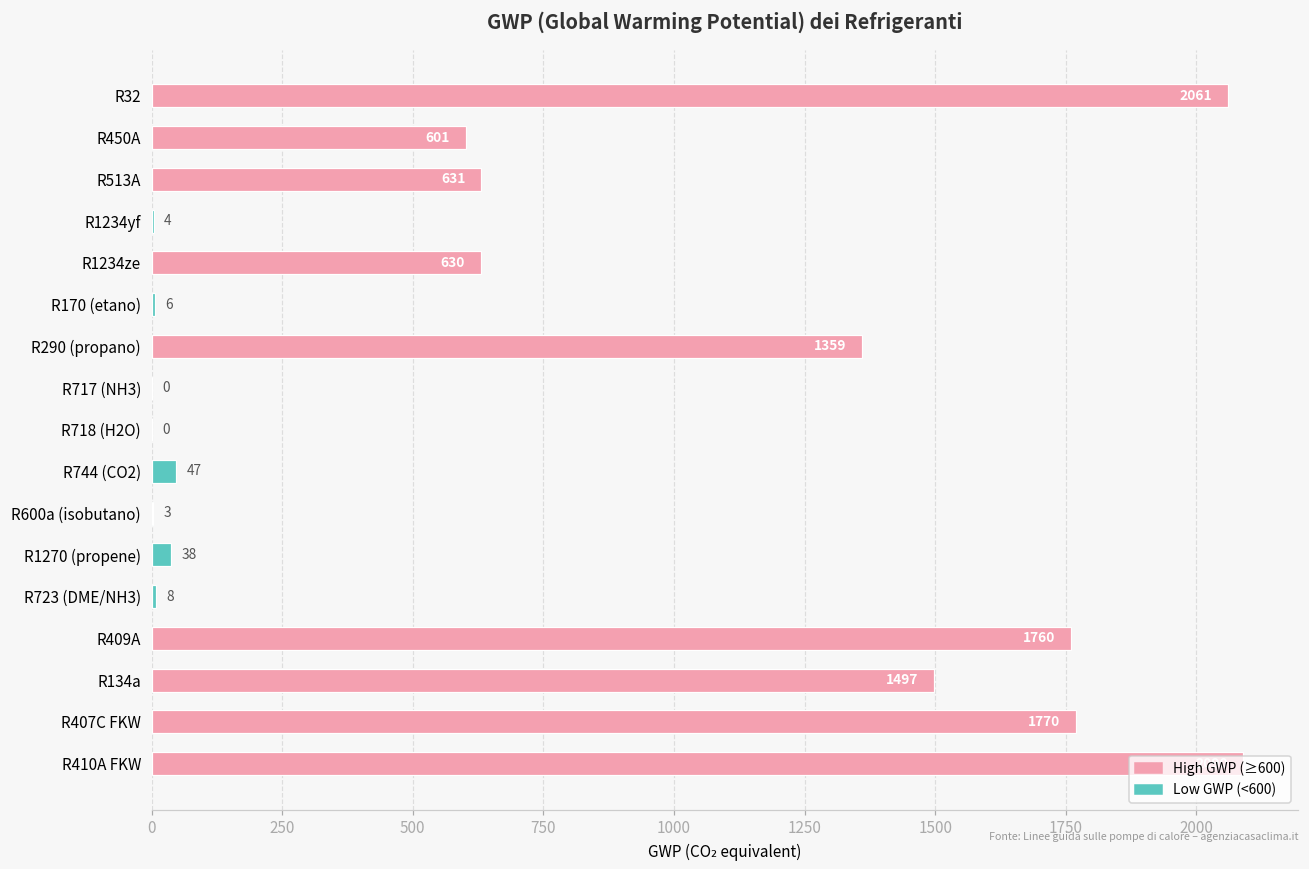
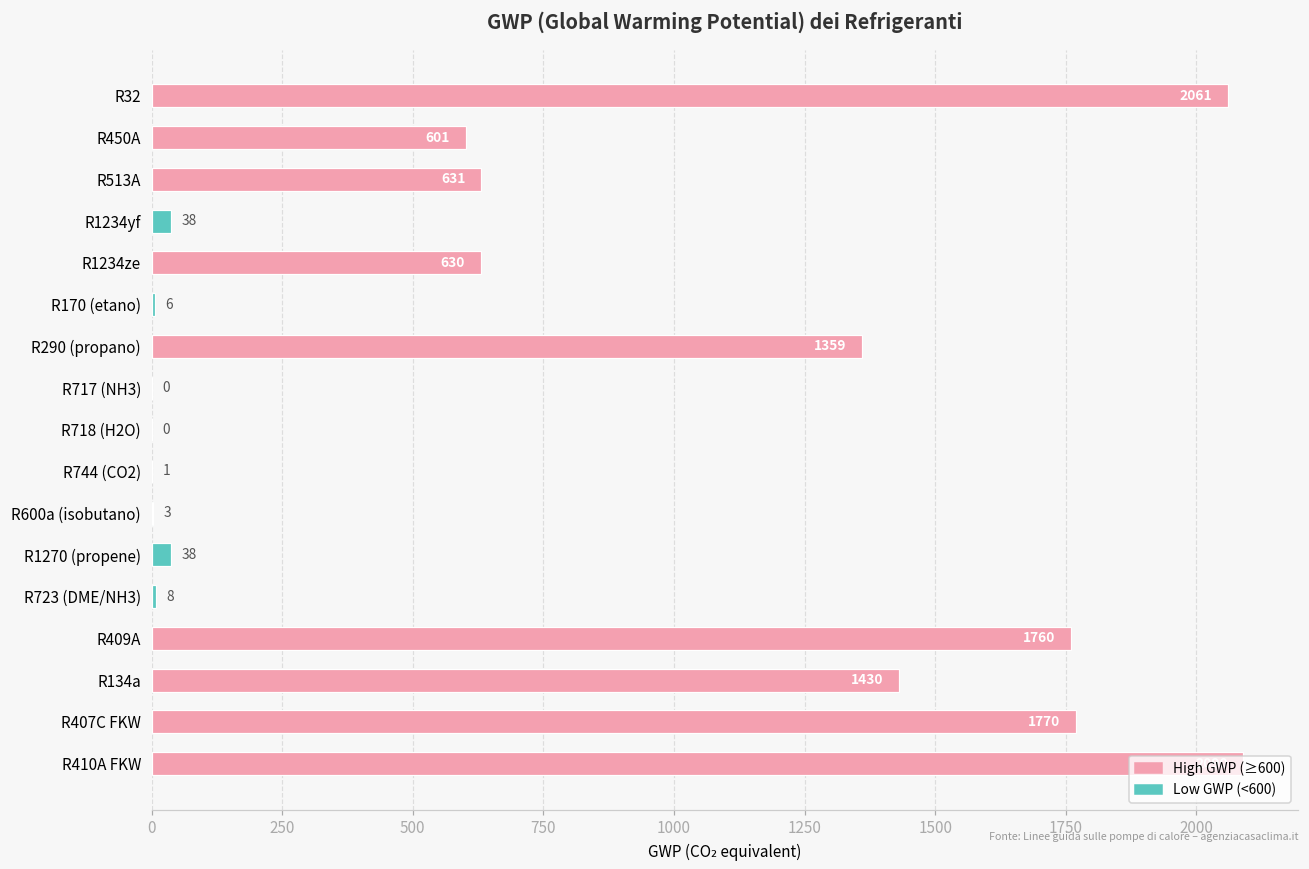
  {
    "R32": 2061,
    "R450A": 601,
    "R513A": 631,
-   "R1234yf": 4,
+   "R1234yf": 38,
    "R1234ze": 630,
    "R170 (etano)": 6,
    "R290 (propano)": 1359,
    "R717 (NH3)": 0,
    "R718 (H2O)": 0,
-   "R744 (CO2)": 47,
+   "R744 (CO2)": 1,
    "R600a (isobutano)": 3,
    "R1270 (propene)": 38,
    "R723 (DME/NH3)": 8,
    "R409A": 1760,
-   "R134a": 1497,
+   "R134a": 1430,
    "R407C FKW": 1770
  }
